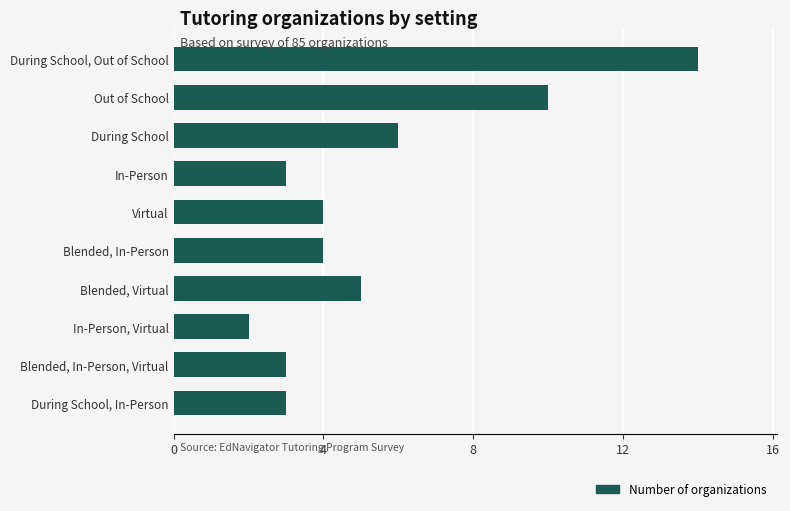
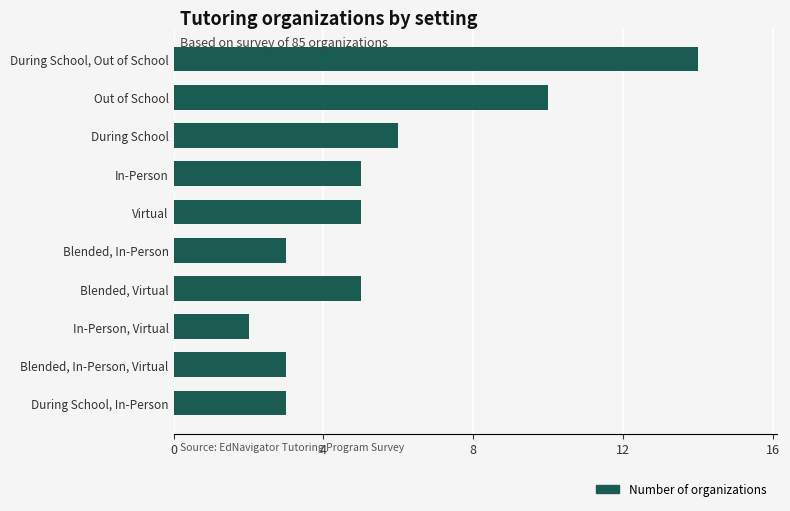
  {
    "During School, Out of School": 14,
    "Out of School": 10,
    "During School": 6,
-   "In-Person": 3,
-   "Virtual": 4,
-   "Blended, In-Person": 4,
+   "In-Person": 5,
+   "Virtual": 5,
+   "Blended, In-Person": 3,
    "Blended, Virtual": 5,
    "In-Person, Virtual": 2,
    "Blended, In-Person, Virtual": 3,
    "During School, In-Person": 3
  }
